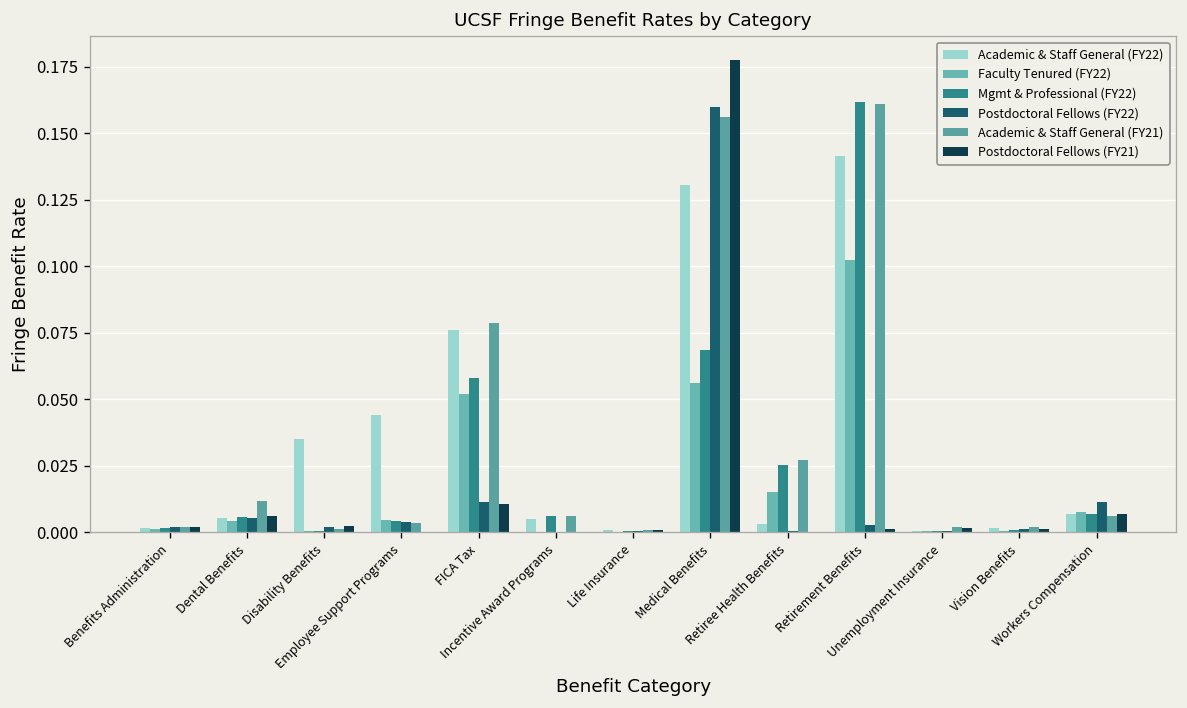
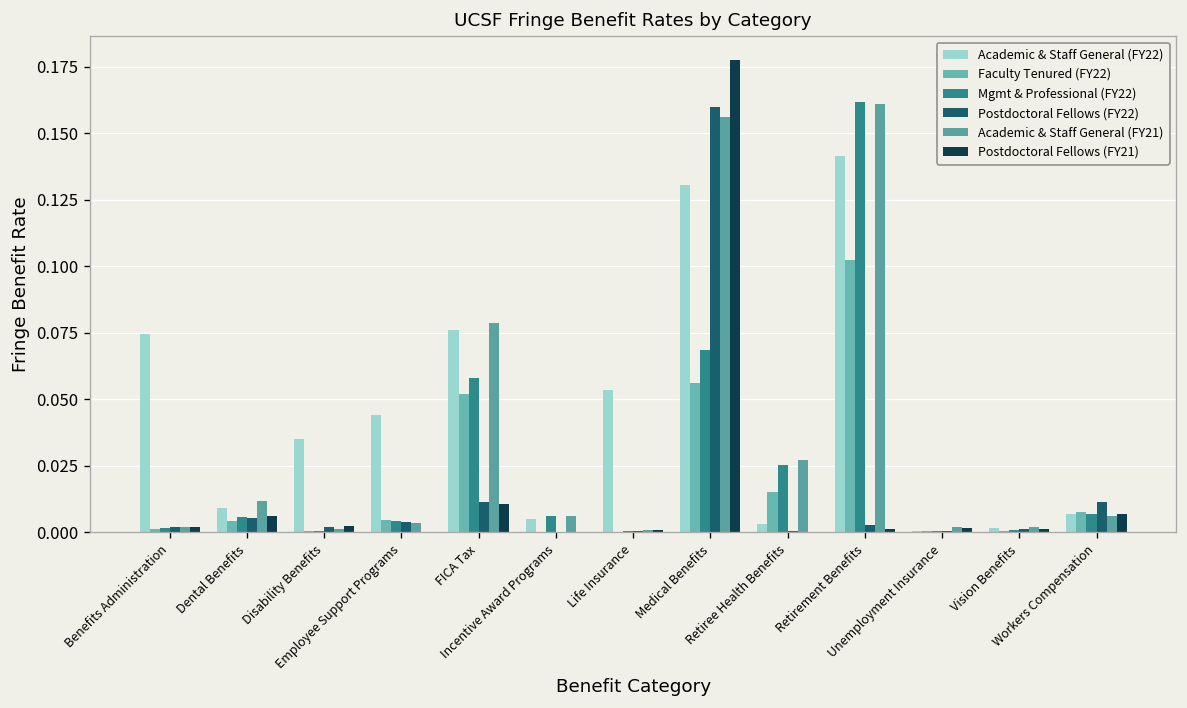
  {
    "Academic & Staff General (FY22)": {
-     "Benefits Administration": 0.002,
-     "Dental Benefits": 0.005,
+     "Benefits Administration": 0.074,
+     "Dental Benefits": 0.009,
      "Disability Benefits": 0.035,
      "Employee Support Programs": 0.044,
      "FICA Tax": 0.076,
      "Incentive Award Programs": 0.005,
-     "Life Insurance": 0.001,
+     "Life Insurance": 0.053,
      "Medical Benefits": 0.130,
      "Retiree Health Benefits": 0.003,
      "Retirement Benefits": 0.141,
      "Vision Benefits": 0.001,
      "Workers Compensation": 0.007
    }
  }
